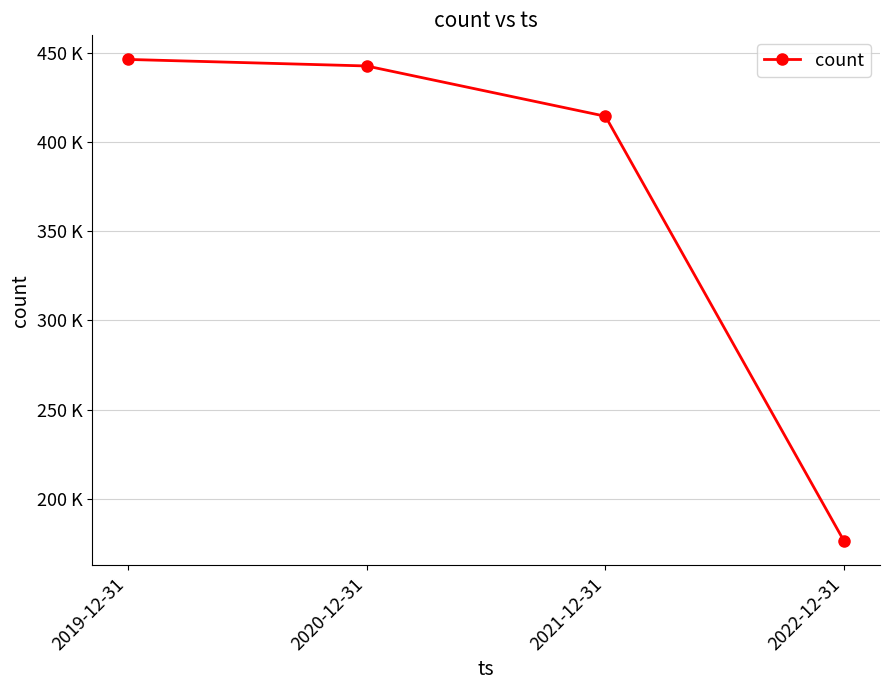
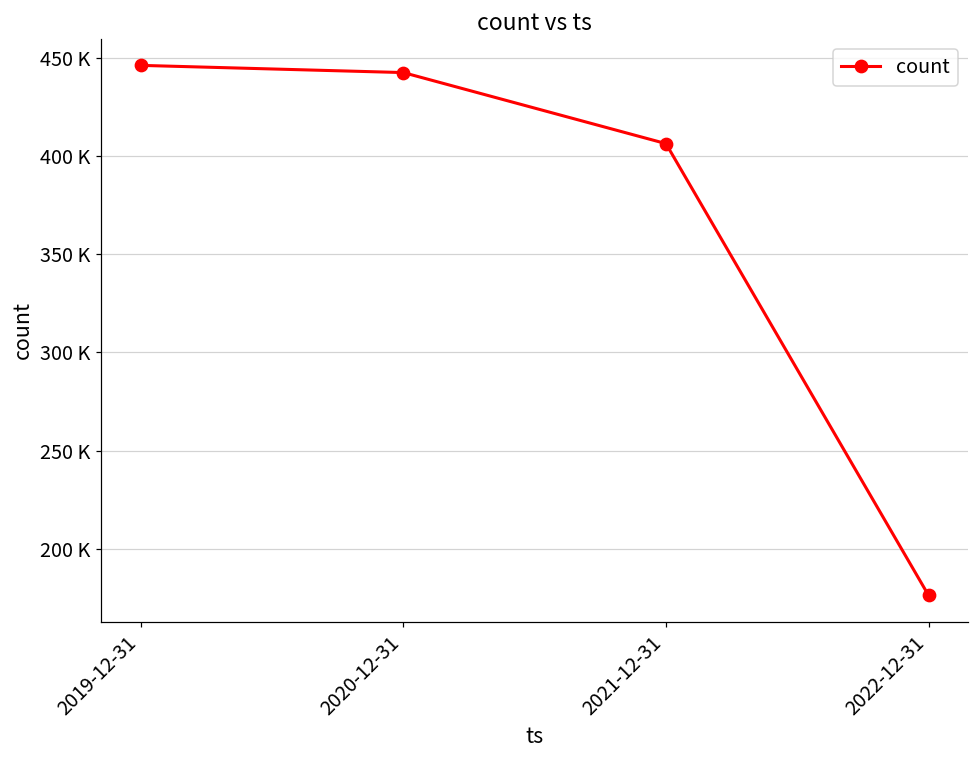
  {
    "2019-12-31": 446000,
    "2020-12-31": 443000,
-   "2021-12-31": 415000,
+   "2021-12-31": 407000,
    "2022-12-31": 176000
  }
